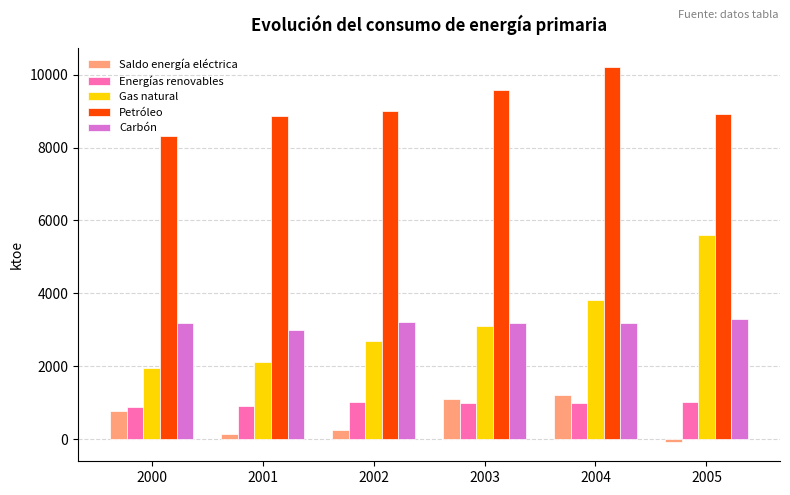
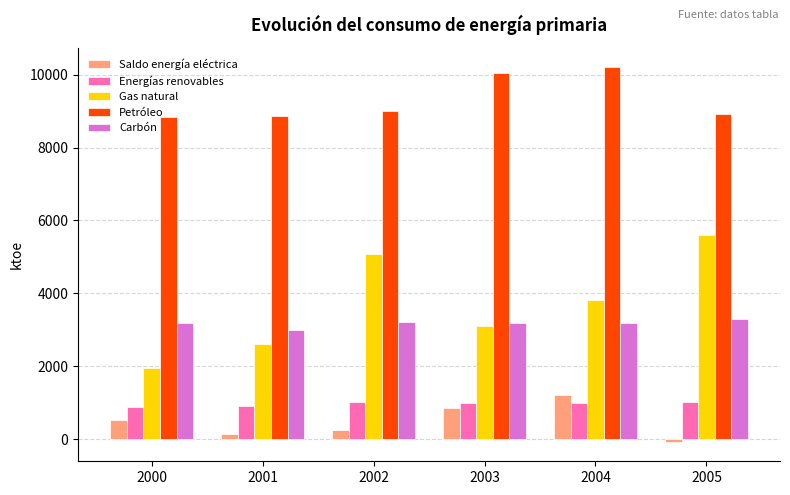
  {
    "Saldo energía eléctrica": {
-     "2000": 800,
+     "2000": 500,
      "2001": 100,
      "2002": 200,
-     "2003": 1100,
+     "2003": 900,
      "2004": 1200,
      "2005": -100
    },
    "Gas natural": {
      "2000": 2000,
-     "2001": 2100,
-     "2002": 2700,
+     "2001": 2600,
+     "2002": 5100,
      "2003": 3100,
      "2004": 3800,
      "2005": 5600
    },
    "Petróleo": {
-     "2000": 8300,
+     "2000": 8800,
      "2001": 8900,
      "2002": 9000,
-     "2003": 9600,
+     "2003": 10000,
      "2004": 10200,
      "2005": 8900
    }
  }
